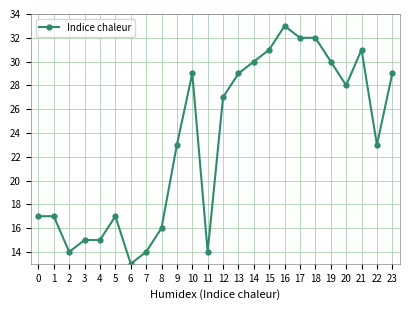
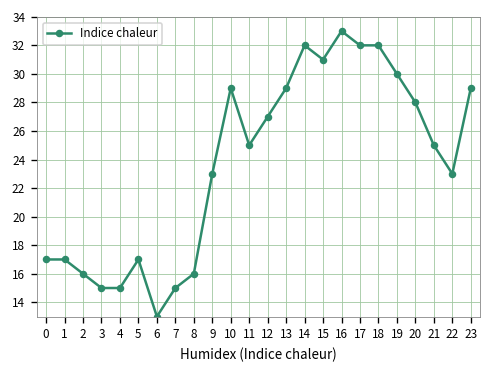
  {
    "0": 17,
    "1": 17,
-   "2": 14,
+   "2": 16,
    "3": 15,
    "4": 15,
    "5": 17,
    "6": 13,
-   "7": 14,
+   "7": 15,
    "8": 16,
    "9": 23,
    "10": 29,
-   "11": 14,
+   "11": 25,
    "12": 27,
    "13": 29,
-   "14": 30,
+   "14": 32,
    "15": 31,
    "16": 33,
    "17": 32,
    "18": 32,
    "19": 30,
    "20": 28,
-   "21": 31,
+   "21": 25,
    "22": 23,
    "23": 29
  }
